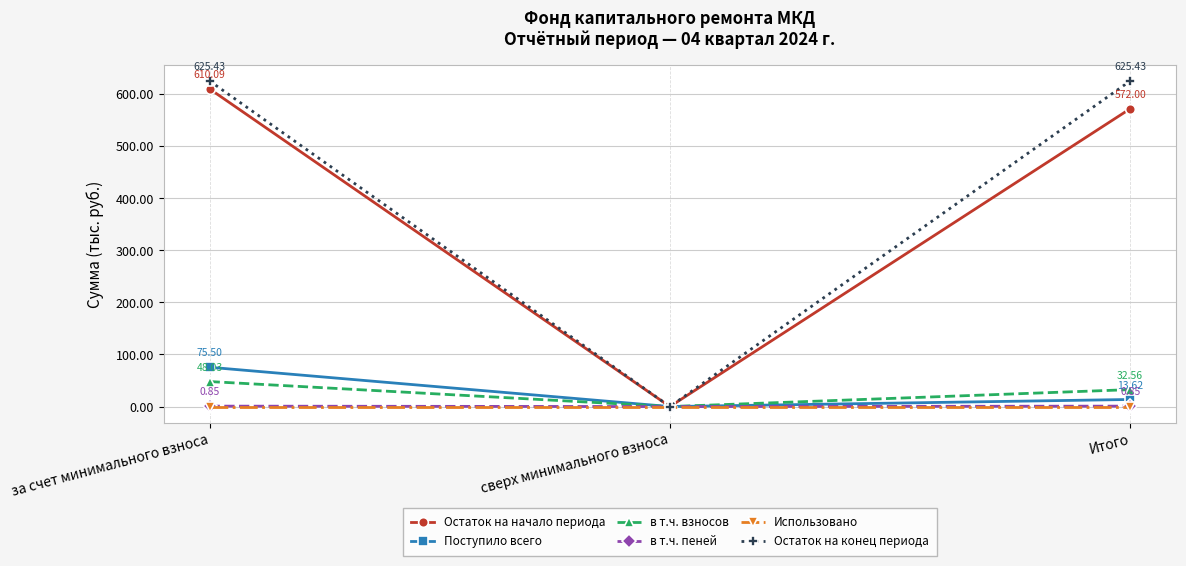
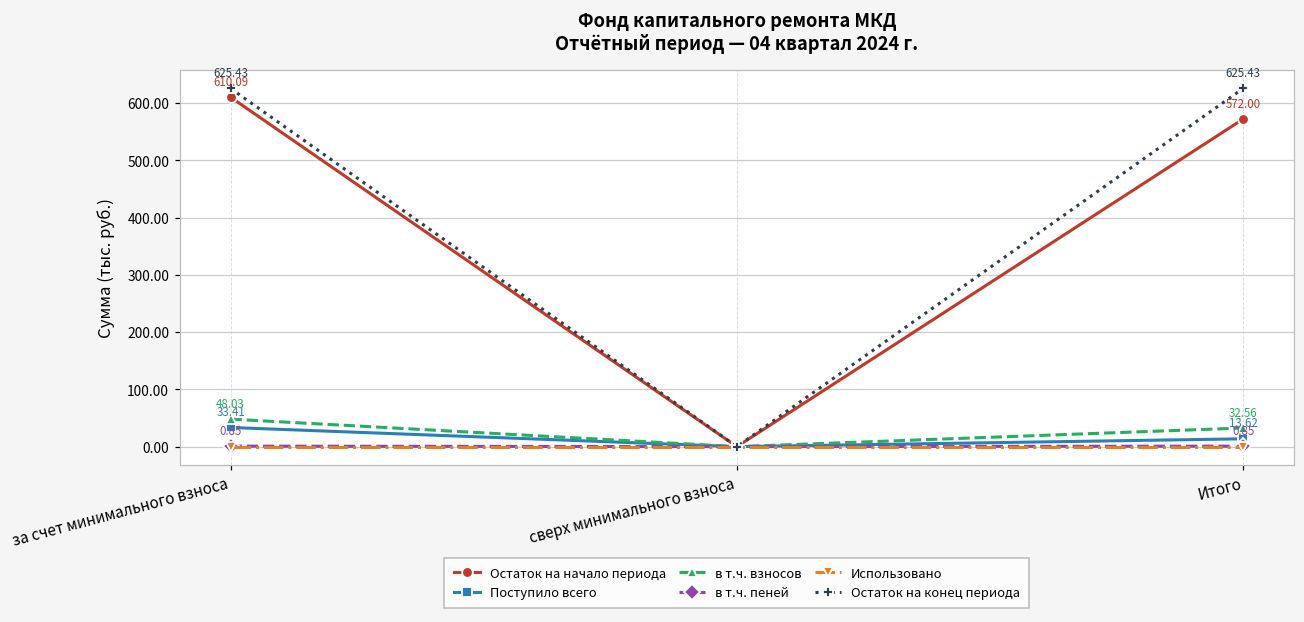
  {
    "Остаток на начало периода": {
      "Итого": 572.00
    },
    "Поступило всего": {
-     "за счет минимального взноса": 75.50
+     "за счет минимального взноса": 33.41
    },
    "в т.ч. взносов": {
      "Итого": 32.56
    },
    "Остаток на конец периода": {
      "Итого": 625.43
    }
  }
